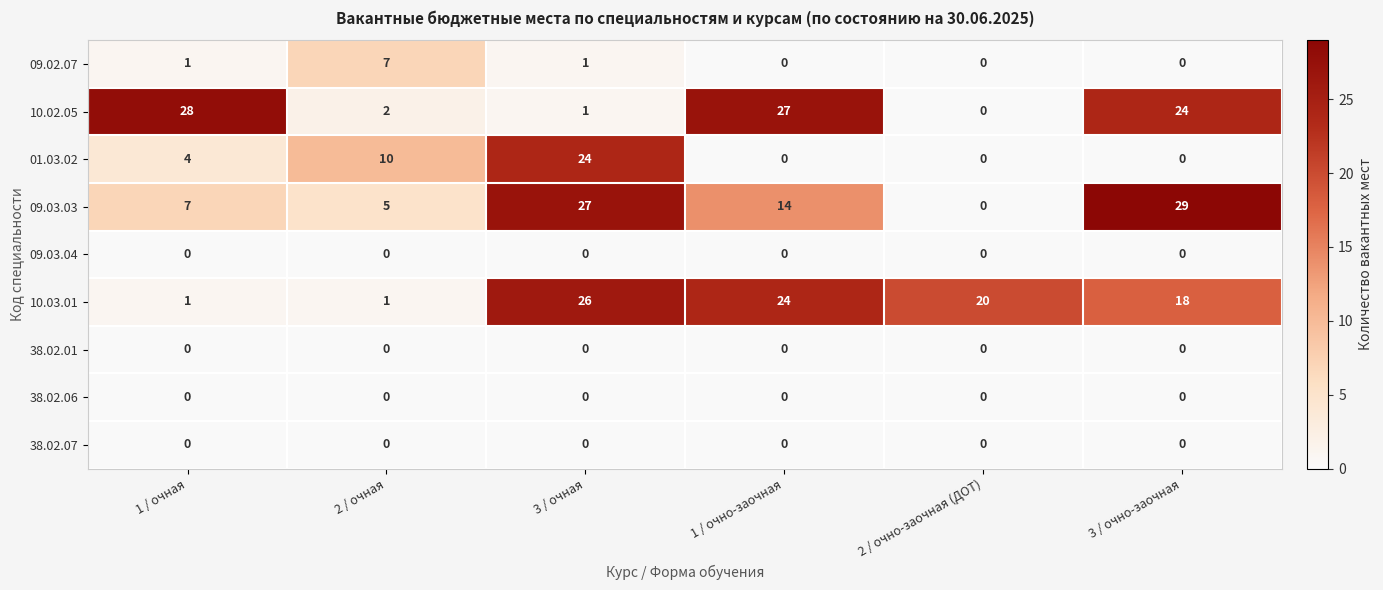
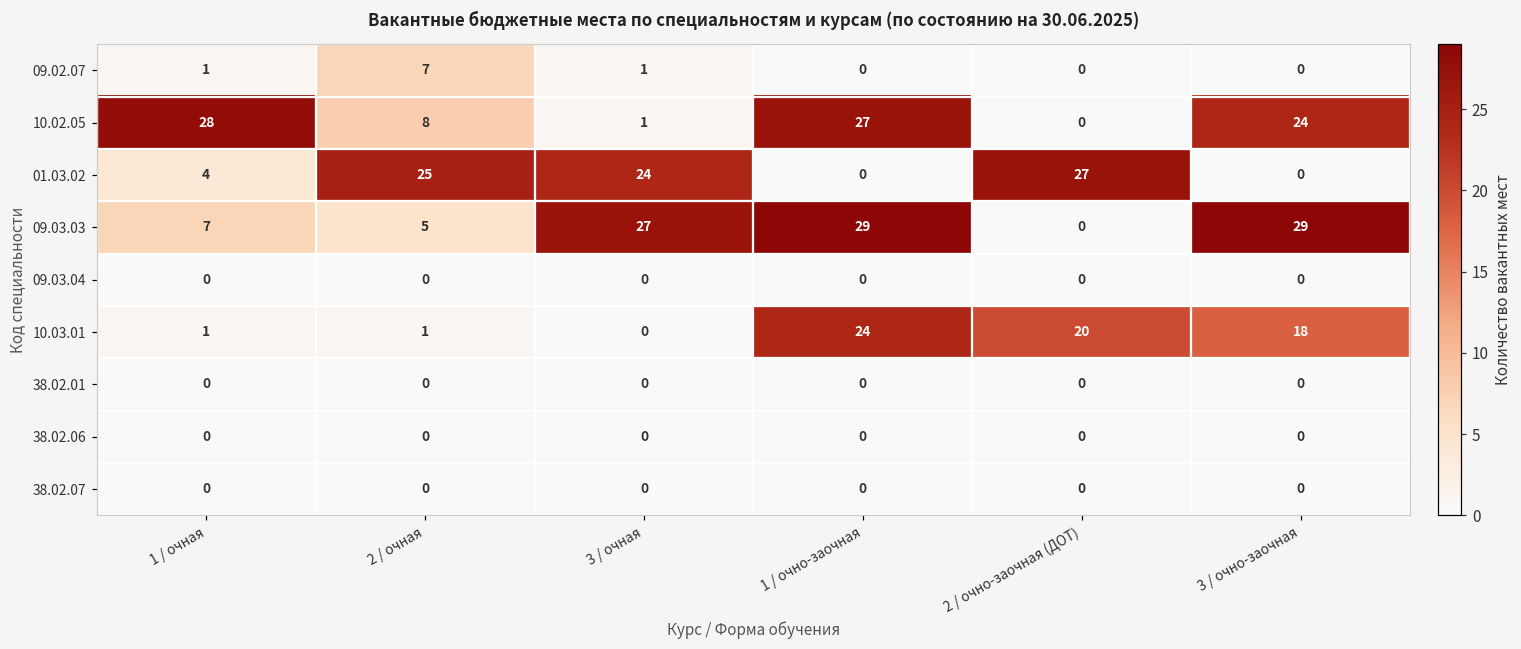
  {
    "09.02.07": {
      "1 / очная": 1,
      "2 / очная": 7,
      "3 / очная": 1,
      "1 / очно-заочная": 0,
      "2 / очно-заочная (ДОТ)": 0,
      "3 / очно-заочная": 0
    },
    "10.02.05": {
      "1 / очная": 28,
-     "2 / очная": 2,
+     "2 / очная": 8,
      "3 / очная": 1,
      "1 / очно-заочная": 27,
      "2 / очно-заочная (ДОТ)": 0,
      "3 / очно-заочная": 24
    },
    "01.03.02": {
      "1 / очная": 4,
-     "2 / очная": 10,
+     "2 / очная": 25,
      "3 / очная": 24,
      "1 / очно-заочная": 0,
-     "2 / очно-заочная (ДОТ)": 0,
+     "2 / очно-заочная (ДОТ)": 27,
      "3 / очно-заочная": 0
    },
    "09.03.03": {
      "1 / очная": 7,
      "2 / очная": 5,
      "3 / очная": 27,
-     "1 / очно-заочная": 14,
+     "1 / очно-заочная": 29,
      "2 / очно-заочная (ДОТ)": 0,
      "3 / очно-заочная": 29
    },
    "09.03.04": {
      "1 / очная": 0,
      "2 / очная": 0,
      "3 / очная": 0,
      "1 / очно-заочная": 0,
      "2 / очно-заочная (ДОТ)": 0,
      "3 / очно-заочная": 0
    },
    "10.03.01": {
      "1 / очная": 1,
      "2 / очная": 1,
-     "3 / очная": 26,
+     "3 / очная": 0,
      "1 / очно-заочная": 24,
      "2 / очно-заочная (ДОТ)": 20,
      "3 / очно-заочная": 18
    },
    "38.02.01": {
      "1 / очная": 0,
      "2 / очная": 0,
      "3 / очная": 0,
      "1 / очно-заочная": 0,
      "2 / очно-заочная (ДОТ)": 0,
      "3 / очно-заочная": 0
    },
    "38.02.06": {
      "1 / очная": 0,
      "2 / очная": 0,
      "3 / очная": 0,
      "1 / очно-заочная": 0,
      "2 / очно-заочная (ДОТ)": 0,
      "3 / очно-заочная": 0
    },
    "38.02.07": {
      "1 / очная": 0,
      "2 / очная": 0,
      "3 / очная": 0,
      "1 / очно-заочная": 0,
      "2 / очно-заочная (ДОТ)": 0,
      "3 / очно-заочная": 0
    }
  }
